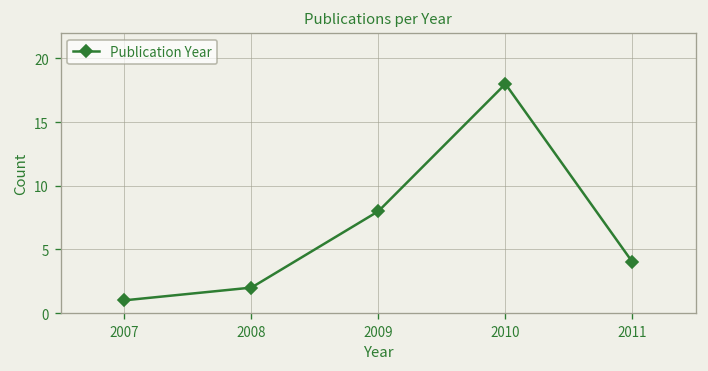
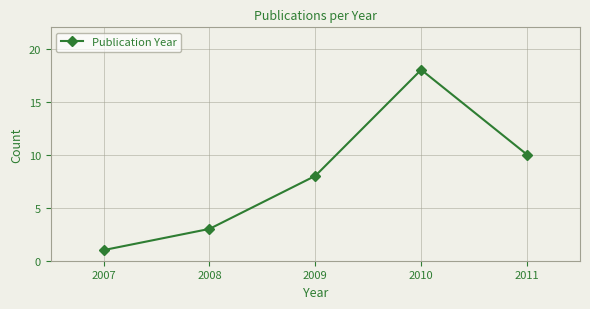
  {
    "2007": 1,
-   "2008": 2,
+   "2008": 3,
    "2009": 8,
    "2010": 18,
-   "2011": 4
+   "2011": 10
  }
